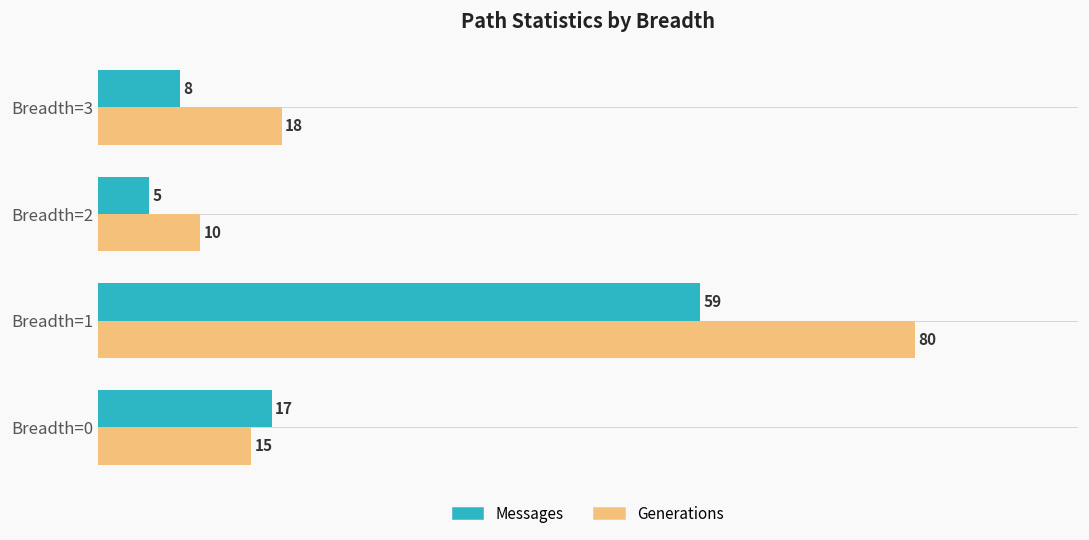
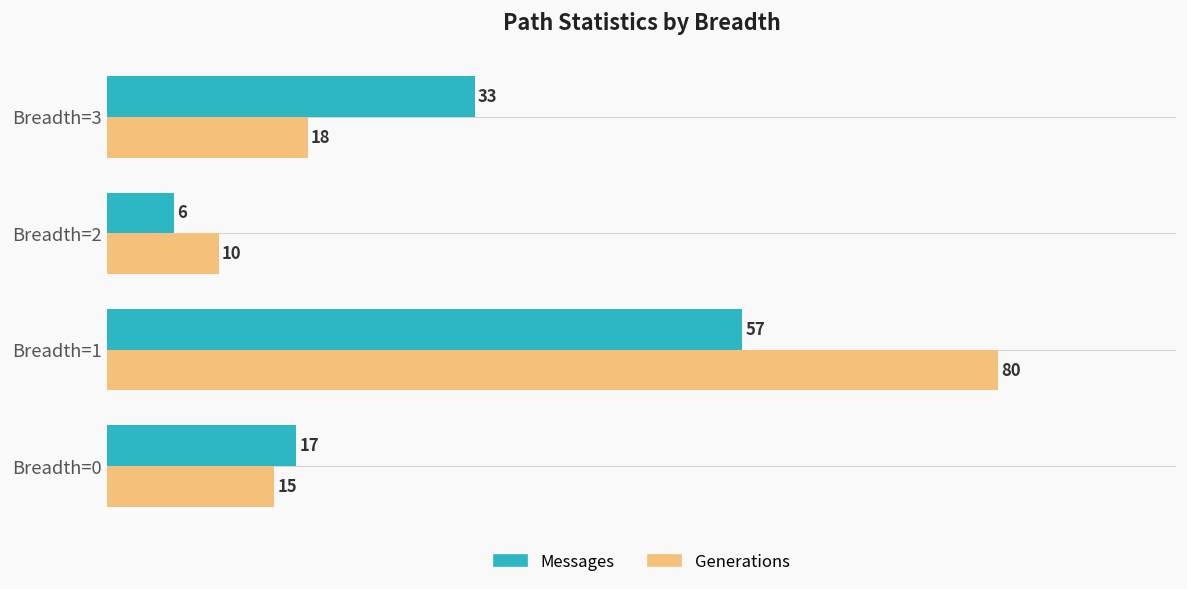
  {
    "Messages": {
-     "Breadth=3": 8,
-     "Breadth=2": 5,
-     "Breadth=1": 59,
+     "Breadth=3": 33,
+     "Breadth=2": 6,
+     "Breadth=1": 57,
      "Breadth=0": 17
    },
    "Generations": {
      "Breadth=3": 18,
      "Breadth=2": 10,
      "Breadth=1": 80,
      "Breadth=0": 15
    }
  }
